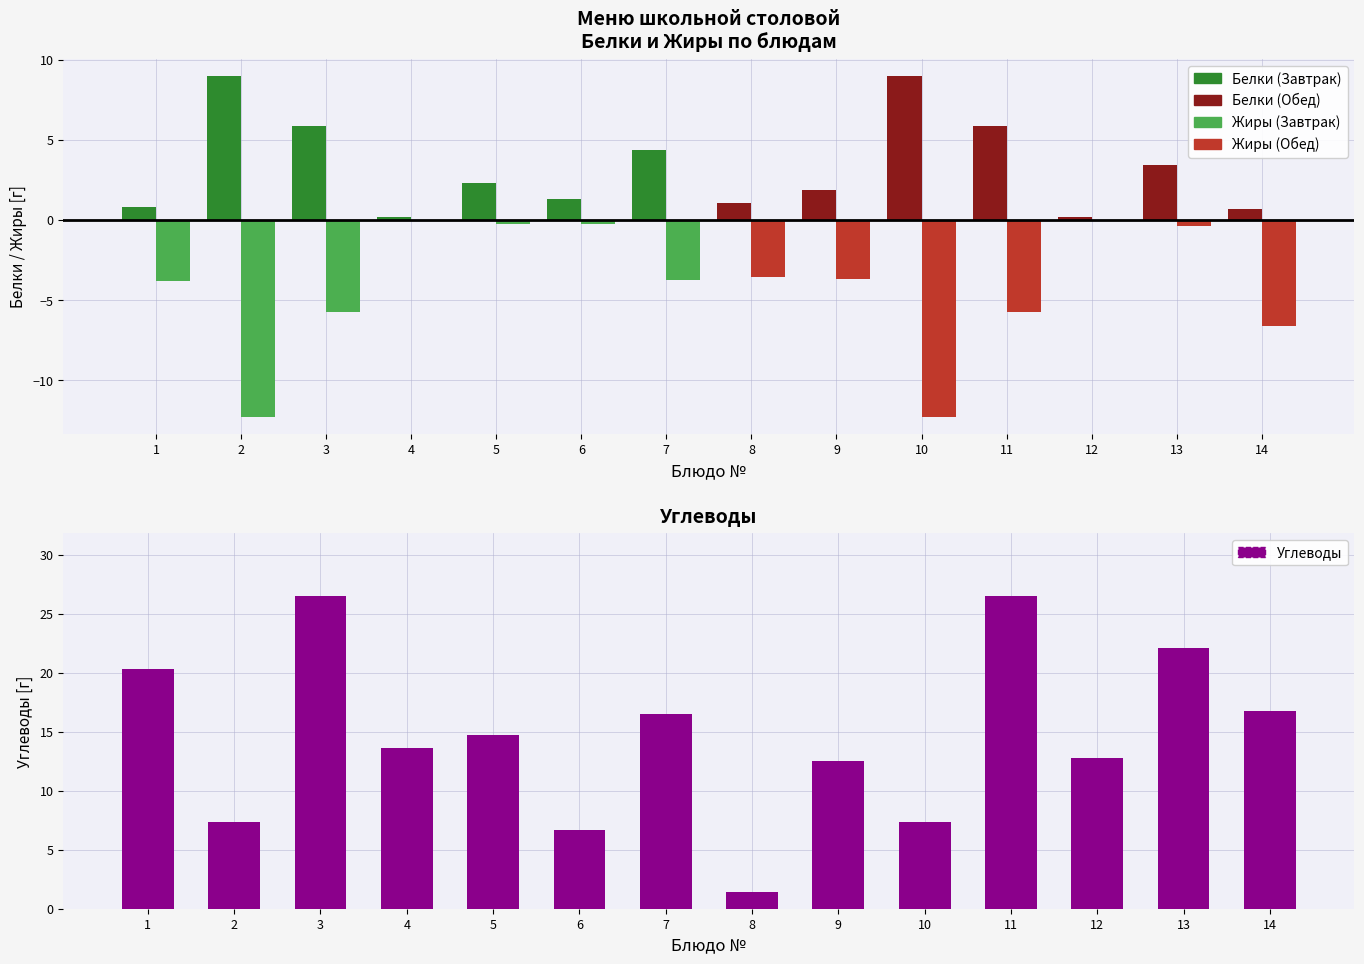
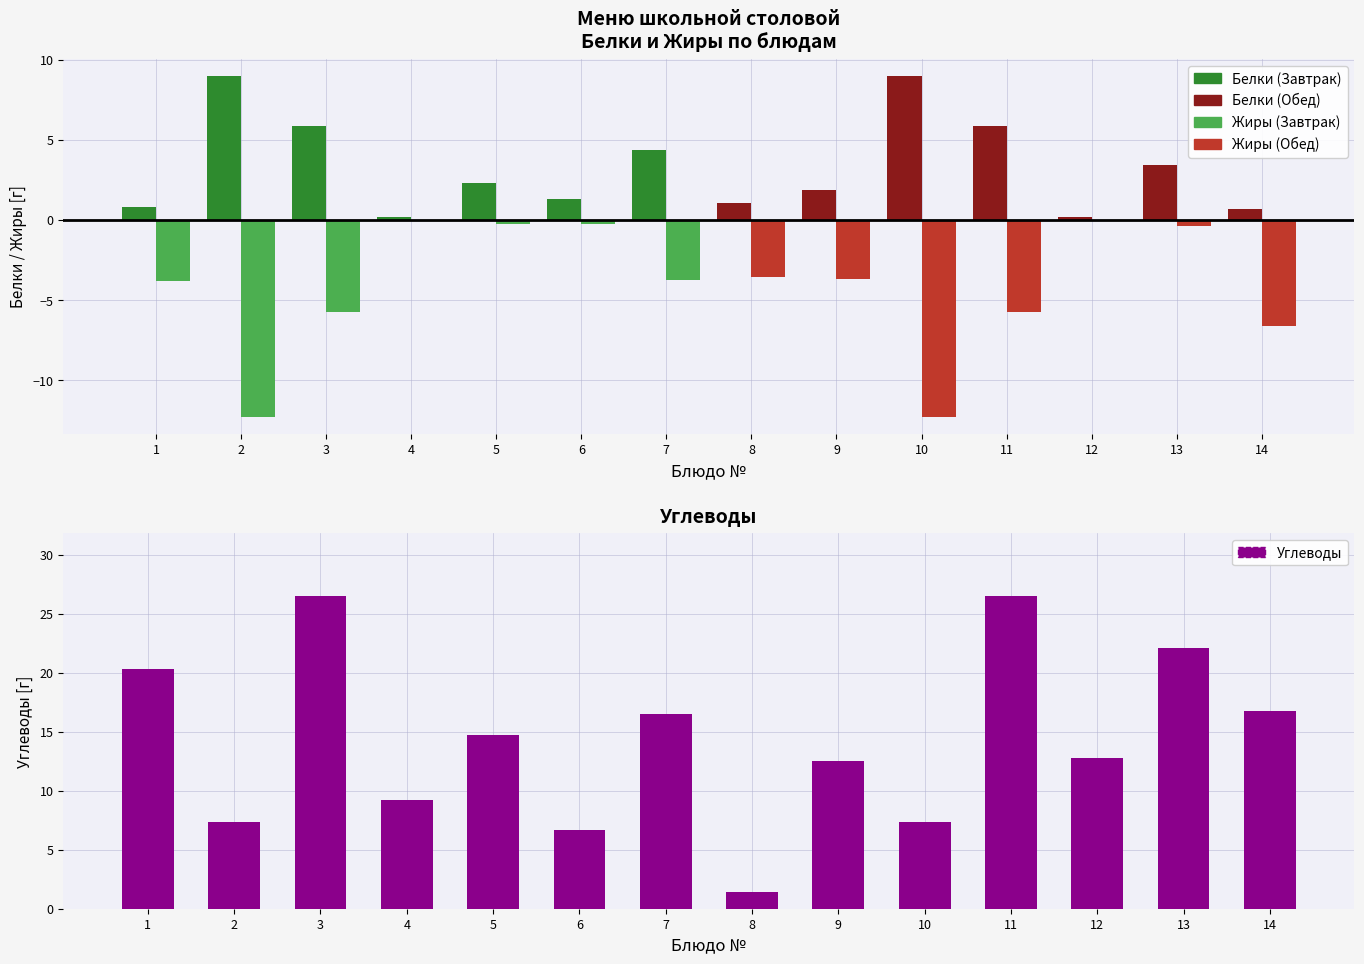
  {
    "Углеводы": {
      "1": 20.3,
      "2": 7.4,
      "3": 26.5,
-     "4": 13.7,
+     "4": 9.2,
      "5": 14.8,
      "6": 6.7,
      "7": 16.5,
      "8": 1.4,
      "9": 12.5,
      "10": 7.4,
      "11": 26.5,
      "12": 12.8,
      "13": 22.1,
      "14": 16.8
    }
  }
